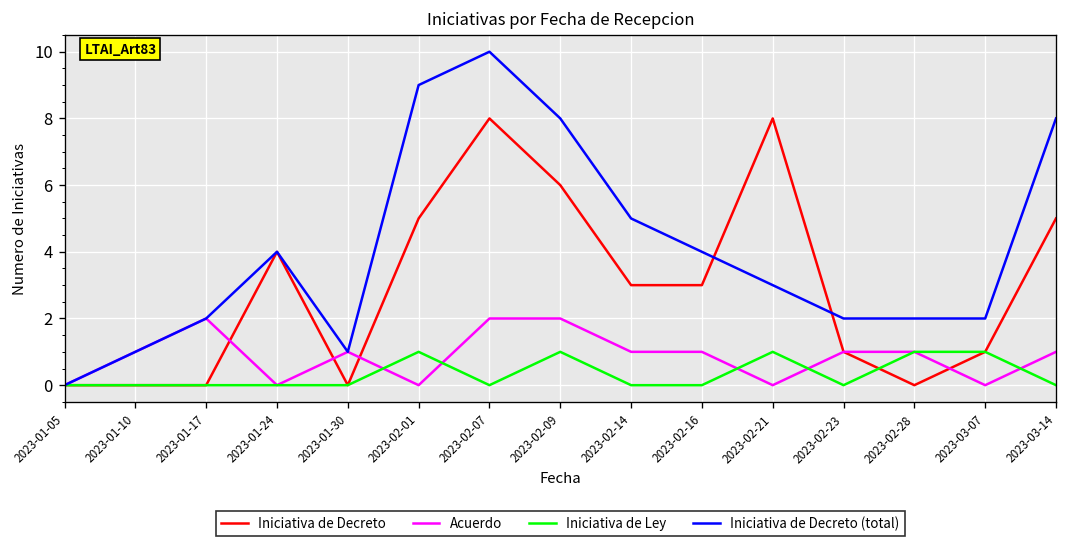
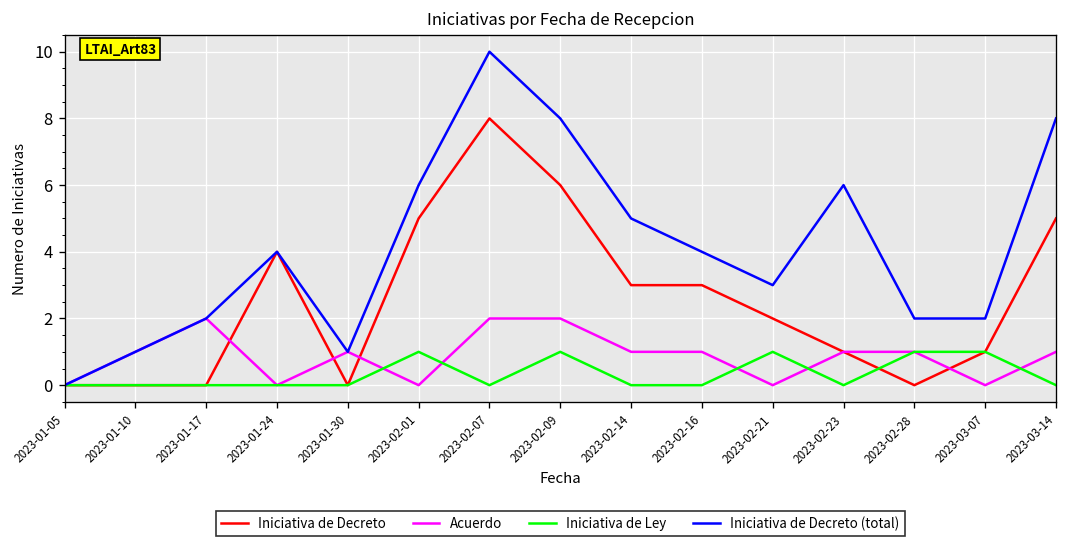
  {
    "Iniciativa de Decreto": {
      "2023-02-01": 5,
      "2023-02-07": 8,
      "2023-02-09": 6,
      "2023-02-14": 3,
      "2023-02-16": 3,
-     "2023-02-21": 8,
+     "2023-02-21": 2,
      "2023-02-28": 0,
      "2023-03-14": 5
    },
    "Acuerdo": {
      "2023-02-01": 0,
      "2023-02-07": 2,
      "2023-02-09": 2,
      "2023-02-14": 1,
      "2023-02-16": 1,
      "2023-02-21": 0,
      "2023-03-07": 0,
      "2023-03-14": 1
    },
    "Iniciativa de Ley": {
      "2023-02-01": 1,
      "2023-02-07": 0,
      "2023-02-09": 1,
      "2023-02-14": 0,
      "2023-02-16": 0,
      "2023-02-21": 1,
      "2023-02-23": 0,
      "2023-03-14": 0
    },
    "Iniciativa de Decreto (total)": {
-     "2023-02-01": 9,
+     "2023-02-01": 6,
      "2023-02-07": 10,
      "2023-02-09": 8,
      "2023-02-14": 5,
      "2023-02-16": 4,
      "2023-02-21": 3,
-     "2023-02-23": 2,
+     "2023-02-23": 6,
      "2023-02-28": 2,
      "2023-03-07": 2,
      "2023-03-14": 8
    }
  }
